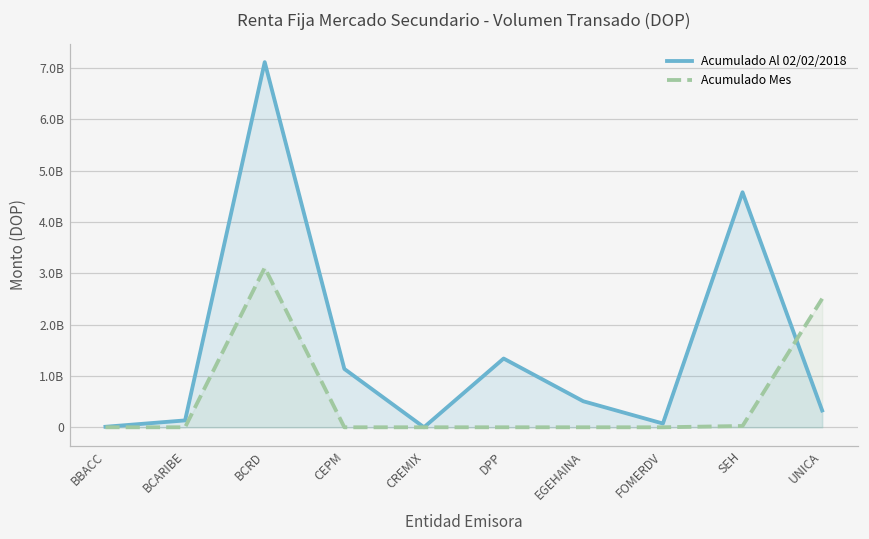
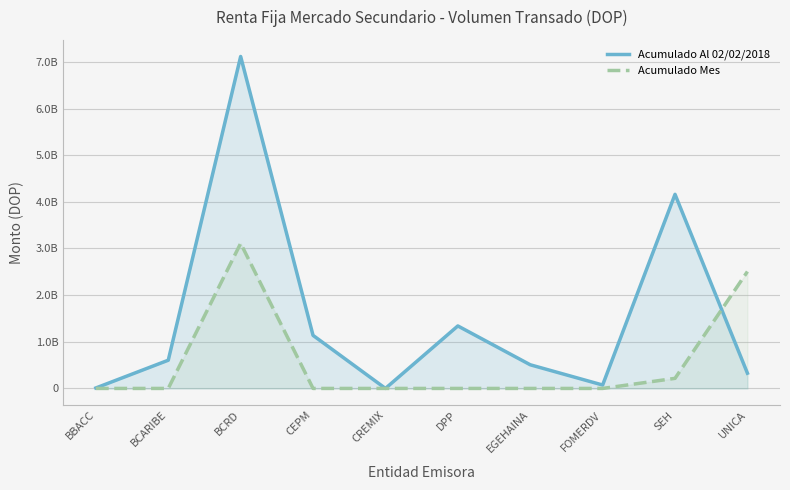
  {
    "Acumulado Al 02/02/2018": {
-     "BCARIBE": 100000000,
+     "BCARIBE": 600000000,
      "BCRD": 7100000000,
      "CEPM": 1100000000,
      "DPP": 1300000000,
      "EGEHAINA": 500000000,
      "FOMERDV": 100000000,
-     "SEH": 4600000000,
+     "SEH": 4200000000,
      "UNICA": 300000000
    },
    "Acumulado Mes": {
      "BCARIBE": 0,
      "BCRD": 3100000000,
      "CEPM": 0,
      "DPP": 0,
      "EGEHAINA": 0,
      "FOMERDV": 0,
-     "SEH": 0,
+     "SEH": 200000000,
      "UNICA": 2500000000
    }
  }
